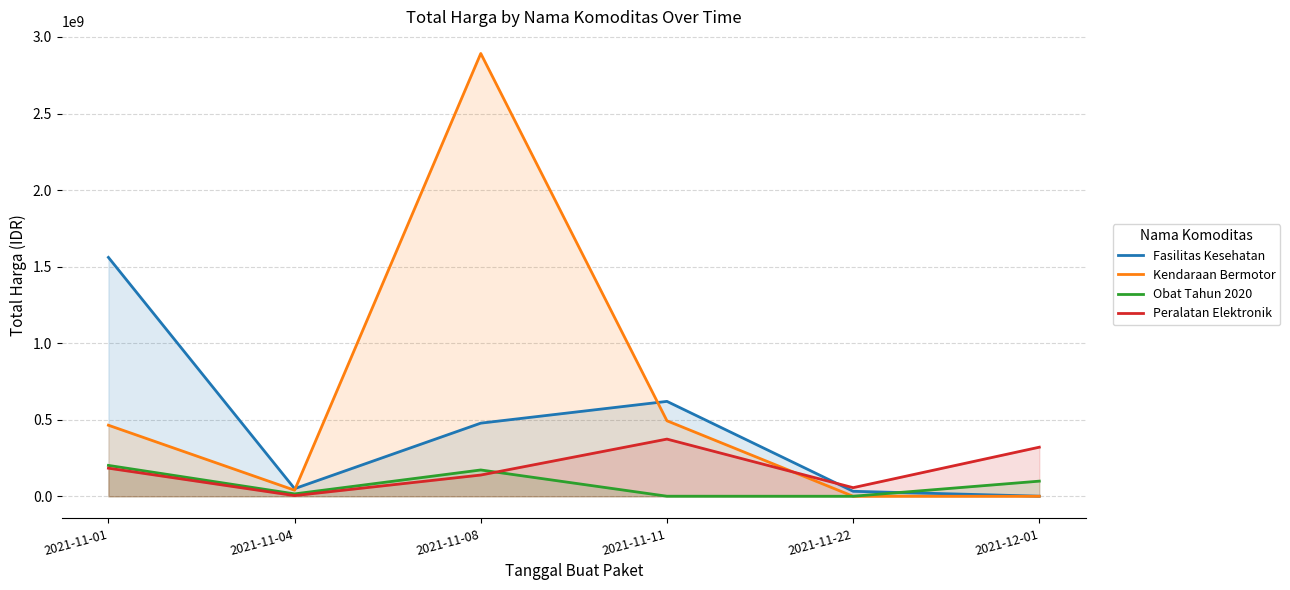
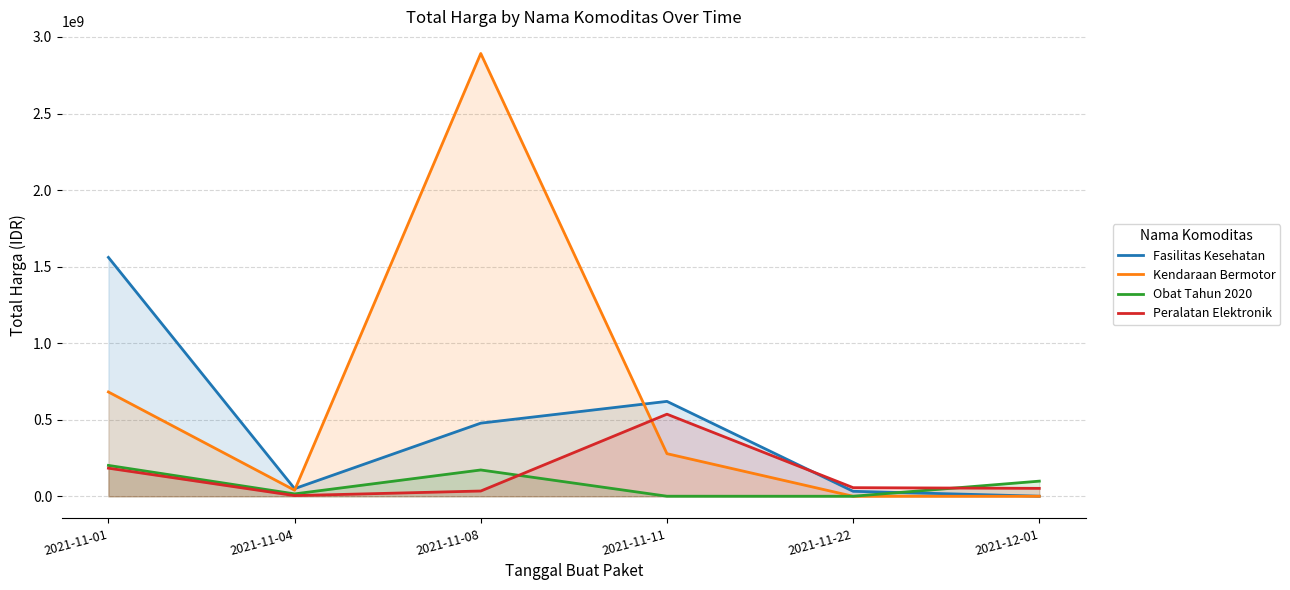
  {
    "Fasilitas Kesehatan": {
      "2021-11-01": 1560000000,
      "2021-11-08": 480000000,
      "2021-11-11": 620000000,
      "2021-11-22": 30000000
    },
    "Kendaraan Bermotor": {
-     "2021-11-01": 460000000,
+     "2021-11-01": 680000000,
      "2021-11-08": 2890000000,
-     "2021-11-11": 490000000
+     "2021-11-11": 280000000
    },
    "Obat Tahun 2020": {
      "2021-11-01": 200000000,
      "2021-11-08": 170000000,
      "2021-11-11": 0,
      "2021-12-01": 100000000
    },
    "Peralatan Elektronik": {
      "2021-11-01": 180000000,
-     "2021-11-08": 140000000,
-     "2021-11-11": 370000000,
+     "2021-11-08": 30000000,
+     "2021-11-11": 540000000,
      "2021-11-22": 60000000,
-     "2021-12-01": 320000000
+     "2021-12-01": 50000000
    }
  }
